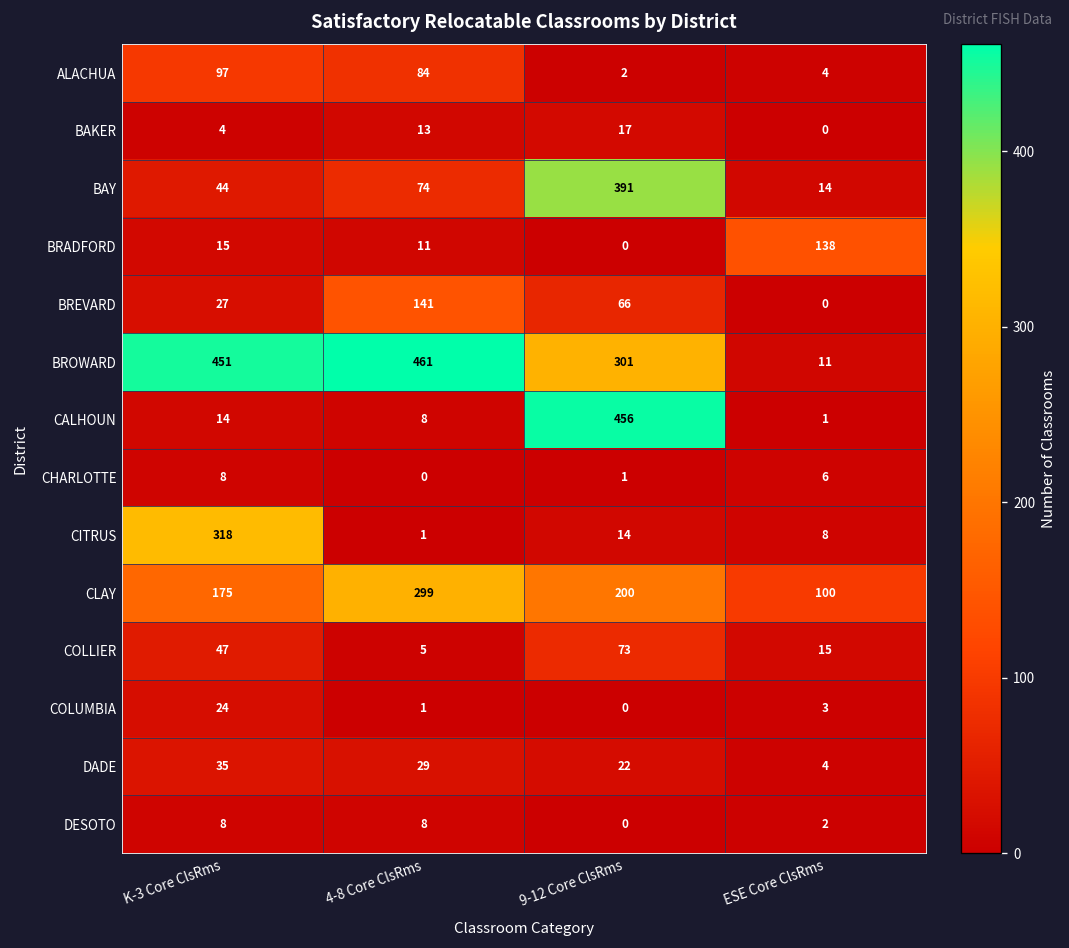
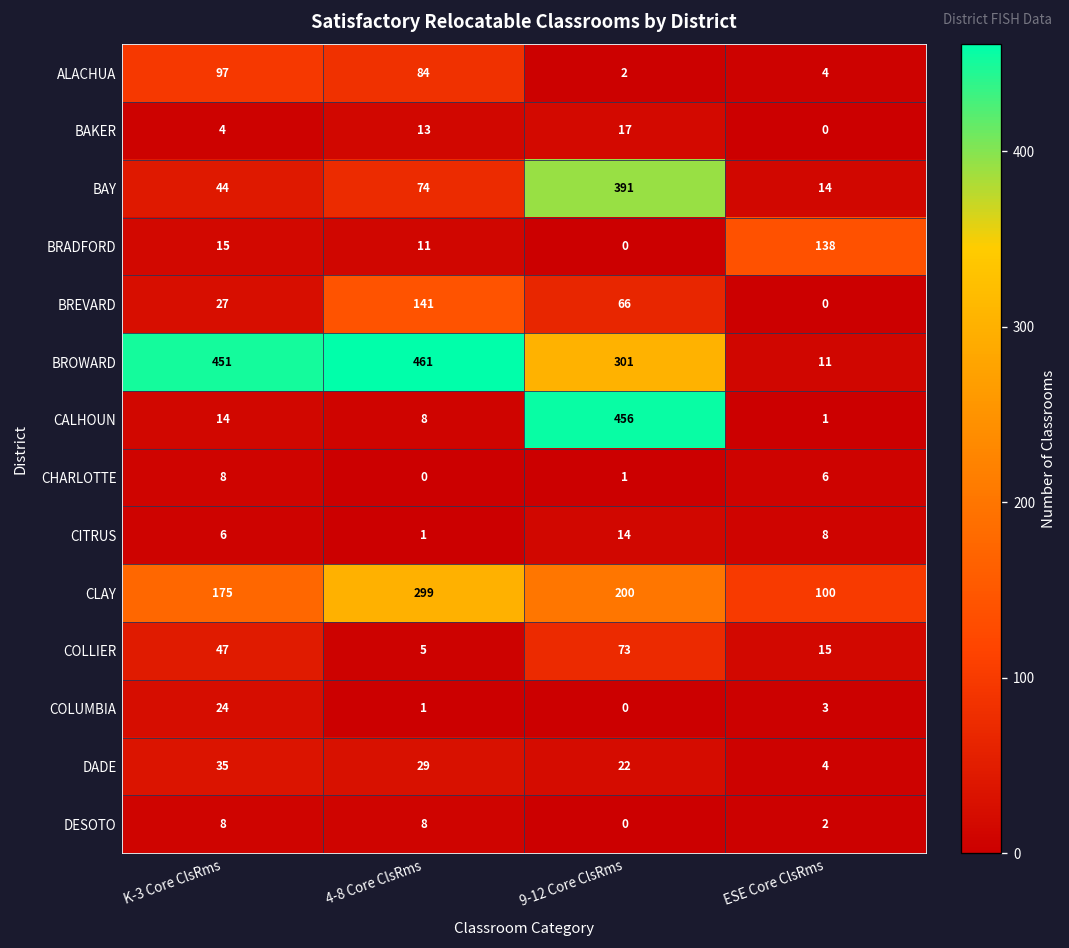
  {
    "ALACHUA": {
      "K-3 Core ClsRms": 97,
      "4-8 Core ClsRms": 84,
      "9-12 Core ClsRms": 2,
      "ESE Core ClsRms": 4
    },
    "BAKER": {
      "K-3 Core ClsRms": 4,
      "4-8 Core ClsRms": 13,
      "9-12 Core ClsRms": 17,
      "ESE Core ClsRms": 0
    },
    "BAY": {
      "K-3 Core ClsRms": 44,
      "4-8 Core ClsRms": 74,
      "9-12 Core ClsRms": 391,
      "ESE Core ClsRms": 14
    },
    "BRADFORD": {
      "K-3 Core ClsRms": 15,
      "4-8 Core ClsRms": 11,
      "9-12 Core ClsRms": 0,
      "ESE Core ClsRms": 138
    },
    "BREVARD": {
      "K-3 Core ClsRms": 27,
      "4-8 Core ClsRms": 141,
      "9-12 Core ClsRms": 66,
      "ESE Core ClsRms": 0
    },
    "BROWARD": {
      "K-3 Core ClsRms": 451,
      "4-8 Core ClsRms": 461,
      "9-12 Core ClsRms": 301,
      "ESE Core ClsRms": 11
    },
    "CALHOUN": {
      "K-3 Core ClsRms": 14,
      "4-8 Core ClsRms": 8,
      "9-12 Core ClsRms": 456,
      "ESE Core ClsRms": 1
    },
    "CHARLOTTE": {
      "K-3 Core ClsRms": 8,
      "4-8 Core ClsRms": 0,
      "9-12 Core ClsRms": 1,
      "ESE Core ClsRms": 6
    },
    "CITRUS": {
-     "K-3 Core ClsRms": 318,
+     "K-3 Core ClsRms": 6,
      "4-8 Core ClsRms": 1,
      "9-12 Core ClsRms": 14,
      "ESE Core ClsRms": 8
    },
    "CLAY": {
      "K-3 Core ClsRms": 175,
      "4-8 Core ClsRms": 299,
      "9-12 Core ClsRms": 200,
      "ESE Core ClsRms": 100
    },
    "COLLIER": {
      "K-3 Core ClsRms": 47,
      "4-8 Core ClsRms": 5,
      "9-12 Core ClsRms": 73,
      "ESE Core ClsRms": 15
    },
    "COLUMBIA": {
      "K-3 Core ClsRms": 24,
      "4-8 Core ClsRms": 1,
      "9-12 Core ClsRms": 0,
      "ESE Core ClsRms": 3
    },
    "DADE": {
      "K-3 Core ClsRms": 35,
      "4-8 Core ClsRms": 29,
      "9-12 Core ClsRms": 22,
      "ESE Core ClsRms": 4
    },
    "DESOTO": {
      "K-3 Core ClsRms": 8,
      "4-8 Core ClsRms": 8,
      "9-12 Core ClsRms": 0,
      "ESE Core ClsRms": 2
    }
  }
